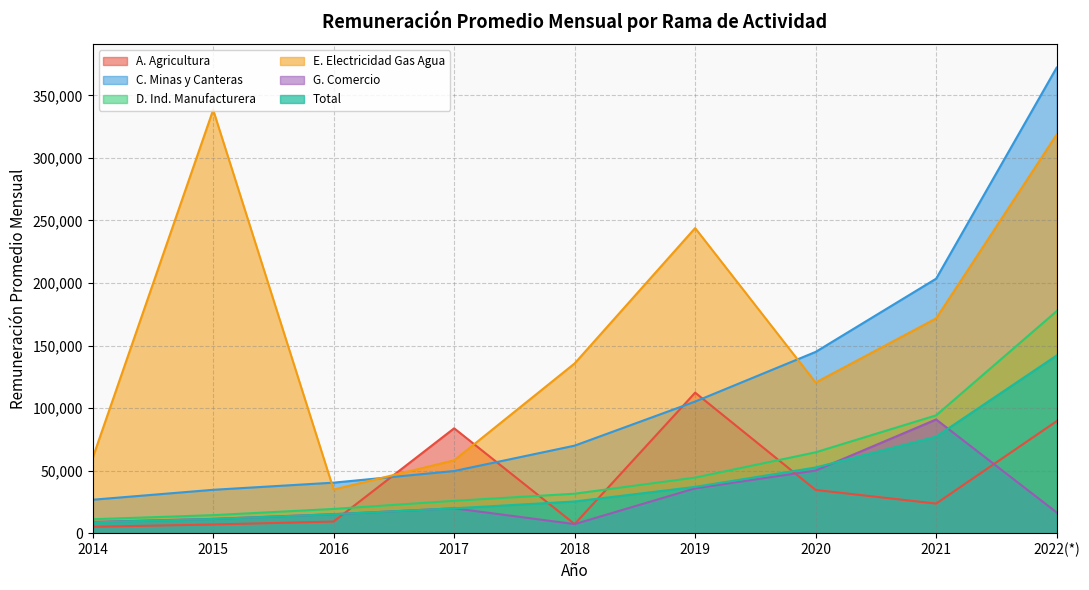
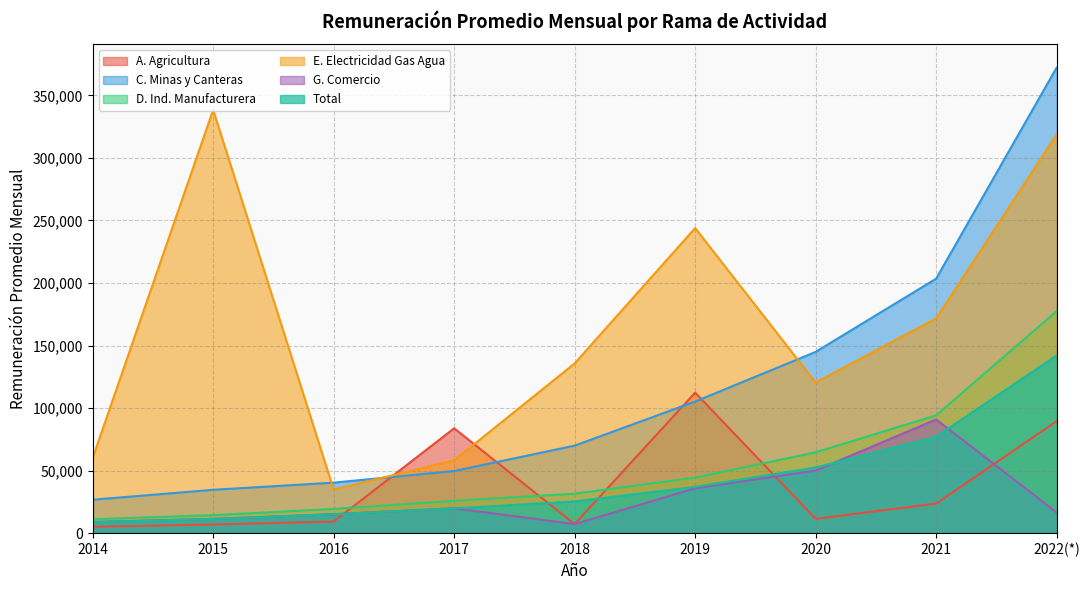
  {
    "A. Agricultura": {
      "2014": "5,000",
      "2015": "7,000",
      "2016": "9,000",
      "2017": "84,000",
      "2019": "112,000",
-     "2020": "35,000",
+     "2020": "12,000",
      "2021": "24,000",
      "2022(*)": "90,000"
    },
    "C. Minas y Canteras": {
      "2014": "27,000",
      "2015": "35,000",
      "2016": "40,000",
      "2017": "50,000",
      "2018": "70,000",
      "2019": "105,000",
      "2020": "145,000",
      "2021": "203,000",
      "2022(*)": "372,000"
    },
    "E. Electricidad Gas Agua": {
      "2014": "60,000",
      "2016": "35,000",
      "2017": "58,000",
      "2018": "136,000",
      "2019": "244,000",
      "2020": "120,000",
      "2021": "172,000",
      "2022(*)": "319,000"
    },
    "G. Comercio": {
      "2020": "50,000",
      "2021": "91,000",
      "2022(*)": "17,000"
    }
  }
